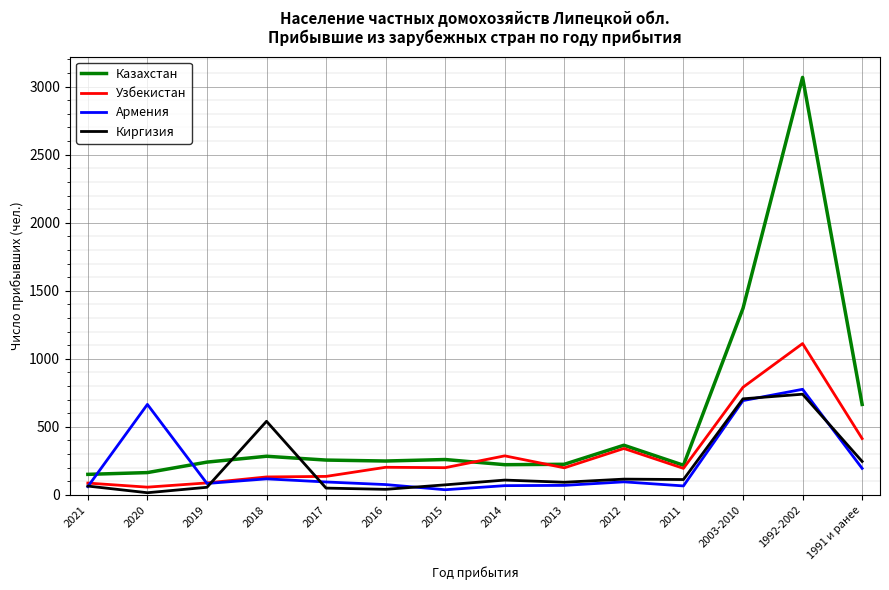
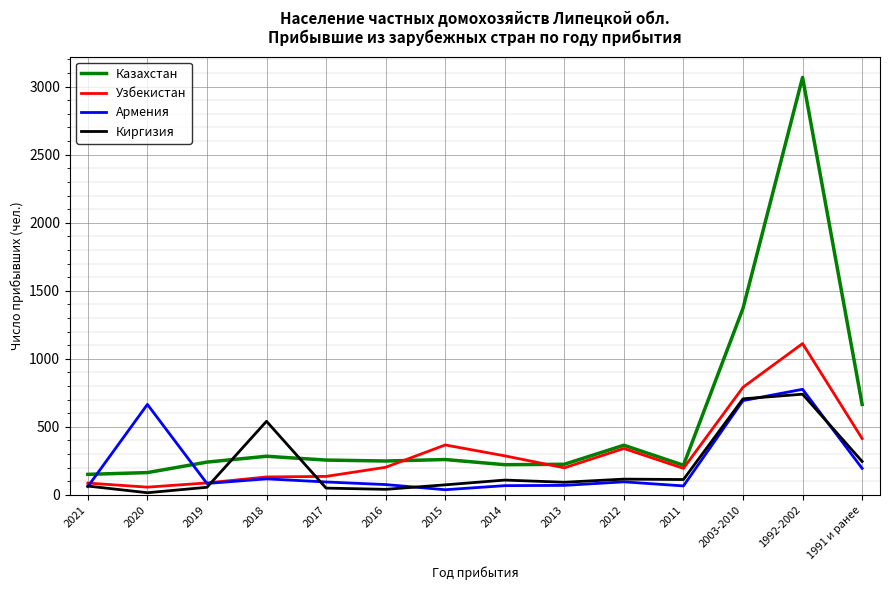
  {
    "Казахстан": {
      "2021": 150,
      "2020": 160,
      "2019": 240,
      "2018": 280,
      "2017": 260,
      "2016": 250,
      "2015": 260,
      "2014": 220,
      "2013": 230,
      "2012": 370,
      "2011": 220,
      "2003-2010": 1370,
      "1992-2002": 3070,
      "1991 и ранее": 670
    },
    "Узбекистан": {
      "2021": 90,
      "2020": 60,
      "2017": 140,
      "2016": 200,
-     "2015": 200,
+     "2015": 370,
      "2014": 290,
      "2013": 200,
      "2012": 340,
      "2011": 200,
      "2003-2010": 790,
      "1992-2002": 1110,
      "1991 и ранее": 410
    },
    "Армения": {
      "2020": 670,
      "2017": 100,
      "2016": 80,
      "2015": 40,
      "2014": 70,
      "2013": 70,
      "2012": 100,
      "2011": 70,
      "1992-2002": 780,
      "1991 и ранее": 200
    },
    "Киргизия": {
      "2020": 20,
      "2019": 60,
      "2018": 540,
      "2017": 50,
      "2016": 40,
      "2015": 70,
      "2014": 110,
      "2013": 90,
      "2012": 120,
      "2011": 110,
      "1992-2002": 740,
      "1991 и ранее": 250
    }
  }
